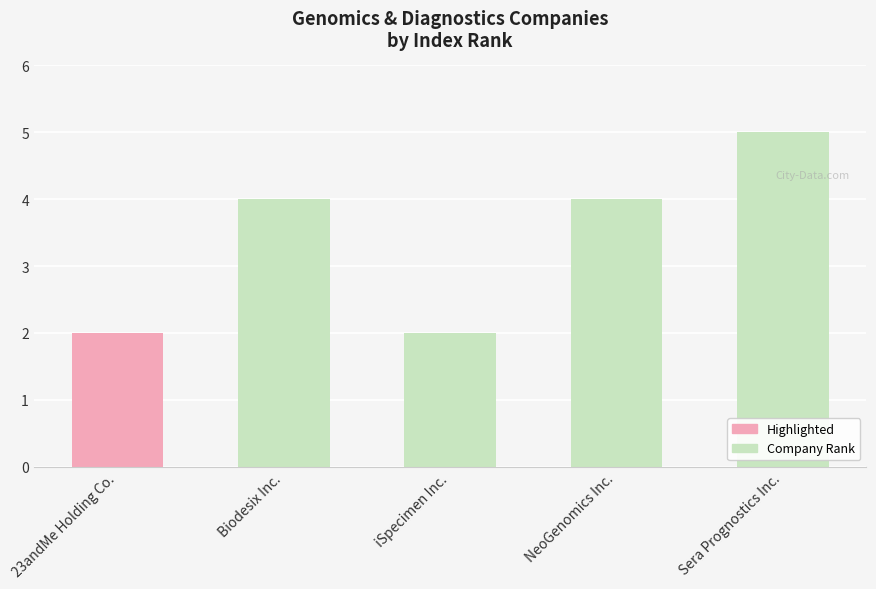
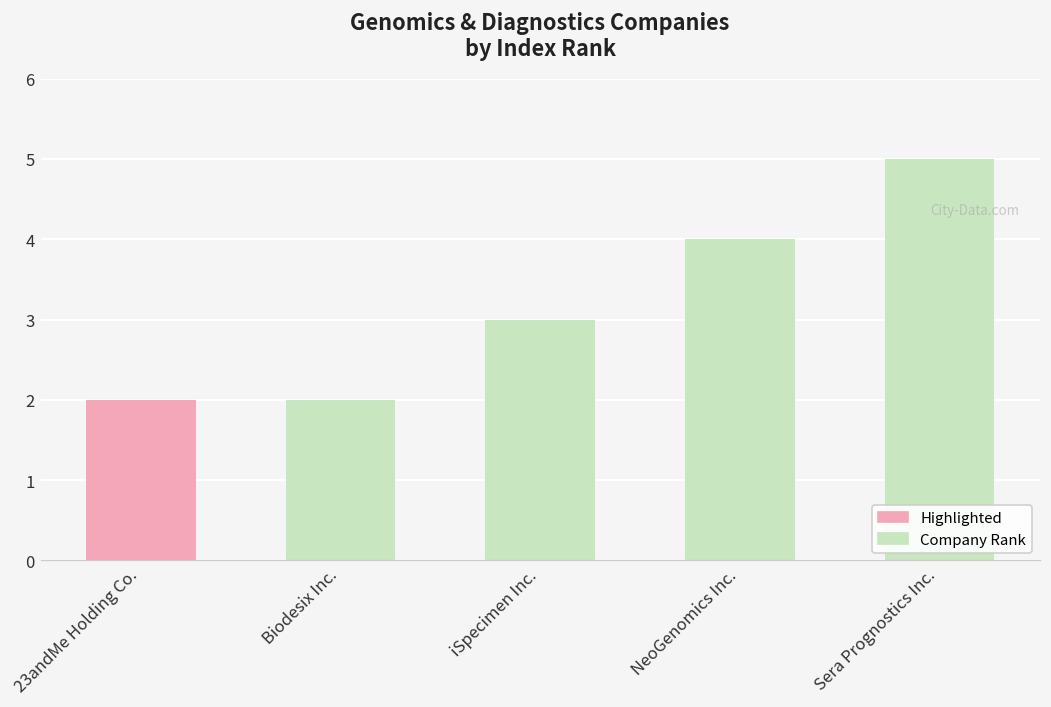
  {
    "Company Rank": {
      "23andMe Holding Co.": 2,
-     "Biodesix Inc.": 4,
-     "iSpecimen Inc.": 2,
+     "Biodesix Inc.": 2,
+     "iSpecimen Inc.": 3,
      "NeoGenomics Inc.": 4,
      "Sera Prognostics Inc.": 5
    },
    "Highlighted": {
      "23andMe Holding Co.": 2
    }
  }
